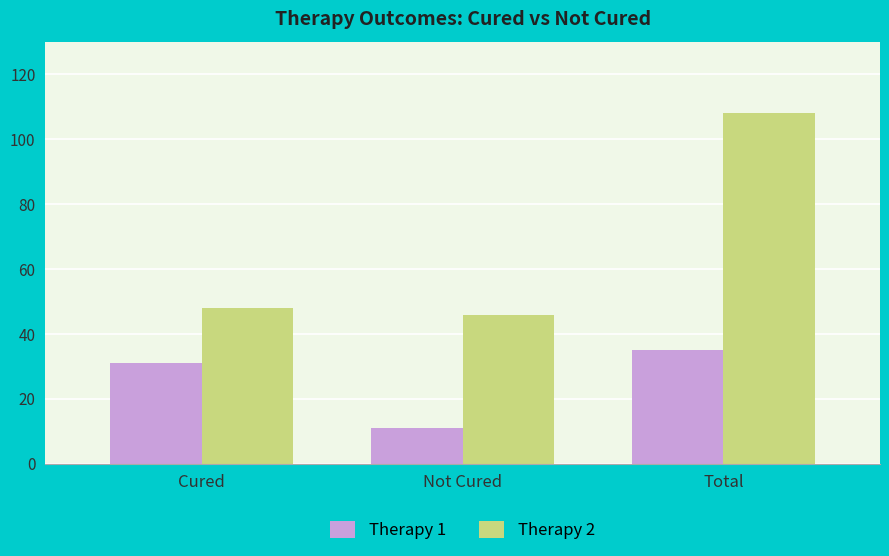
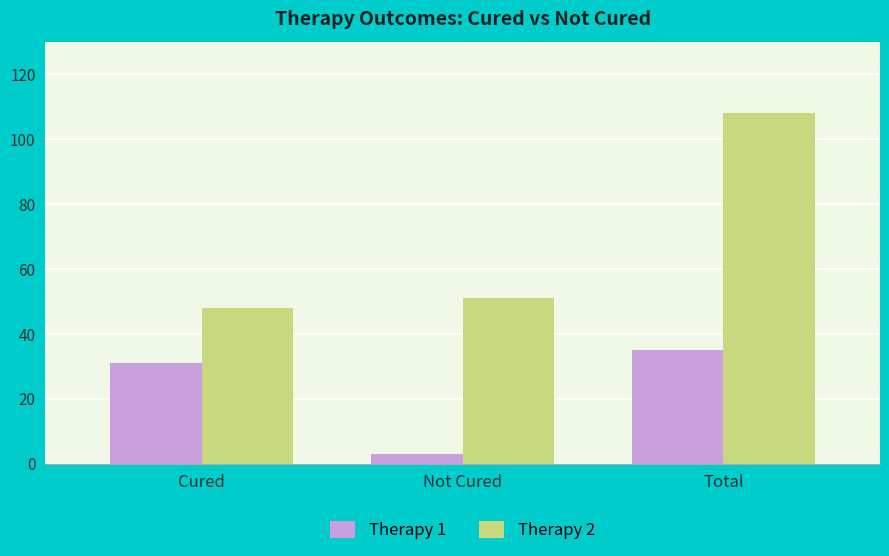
  {
    "Therapy 1": {
      "Cured": 31,
-     "Not Cured": 11,
+     "Not Cured": 3,
      "Total": 35
    },
    "Therapy 2": {
      "Cured": 48,
-     "Not Cured": 46,
+     "Not Cured": 51,
      "Total": 108
    }
  }
